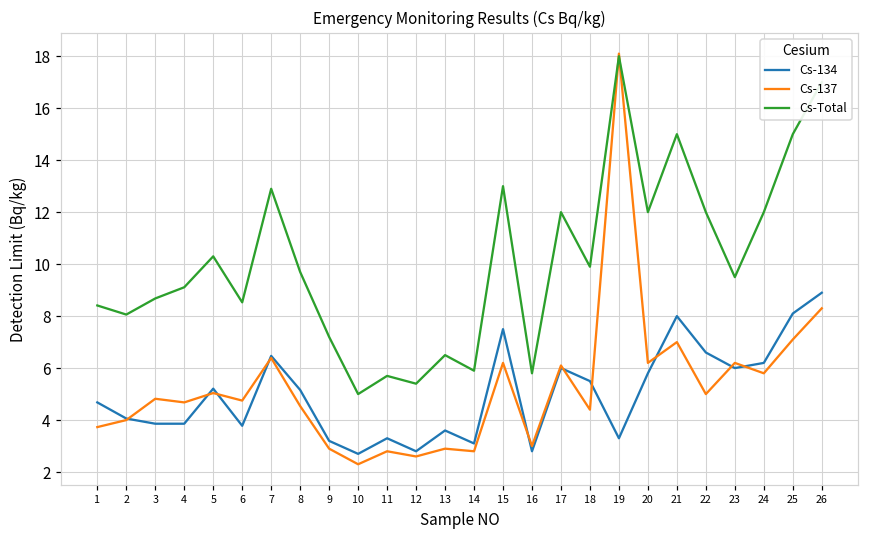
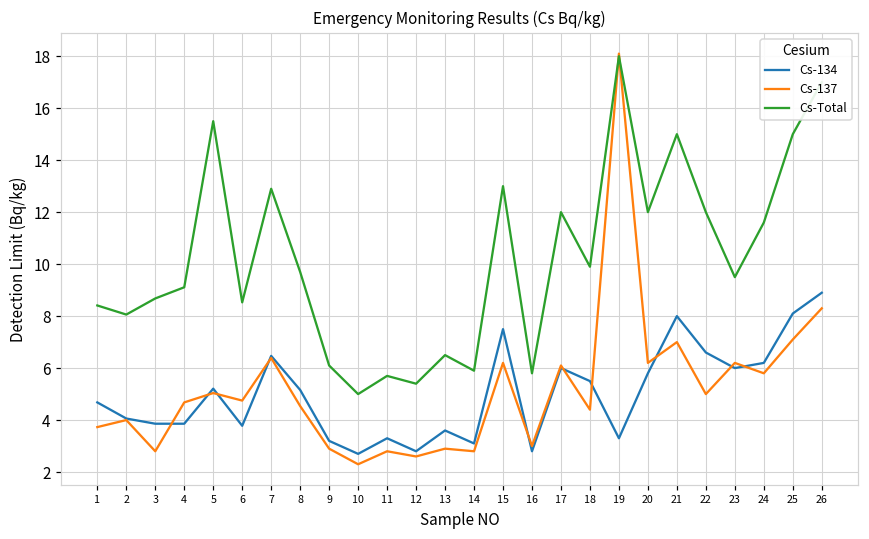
  {
    "Cs-134": {
      "1": 4.7,
      "3": 3.9,
      "4": 3.9,
      "5": 5.2,
      "6": 3.8,
      "8": 5.2,
      "9": 3.2,
      "10": 2.7,
      "11": 3.3,
      "12": 2.8,
      "13": 3.6,
      "14": 3.1,
      "15": 7.5,
      "16": 2.8,
      "18": 5.5,
      "19": 3.3,
      "20": 5.8,
      "21": 8.0,
      "22": 6.6,
      "23": 6.0,
      "24": 6.2,
      "25": 8.1,
      "26": 8.9
    },
    "Cs-137": {
      "1": 3.7,
-     "3": 4.8,
+     "3": 2.8,
      "4": 4.7,
      "5": 5.0,
      "6": 4.8,
      "8": 4.5,
      "9": 2.9,
      "10": 2.3,
      "11": 2.8,
      "12": 2.6,
      "13": 2.9,
      "14": 2.8,
      "15": 6.2,
      "16": 3.0,
      "18": 4.4,
      "20": 6.2,
      "21": 7.0,
      "22": 5.0,
      "23": 6.2,
      "24": 5.8,
      "25": 7.1,
      "26": 8.3
    },
    "Cs-Total": {
      "1": 8.4,
      "2": 8.1,
      "3": 8.7,
      "4": 9.1,
-     "5": 10.3,
+     "5": 15.5,
      "6": 8.5,
      "7": 12.9,
      "8": 9.7,
-     "9": 7.2,
+     "9": 6.1,
      "10": 5.0,
      "11": 5.7,
      "12": 5.4,
      "13": 6.5,
      "14": 5.9,
      "15": 13.0,
      "16": 5.8,
      "17": 12.0,
      "18": 9.9,
      "20": 12.0,
      "21": 15.0,
      "22": 12.0,
      "23": 9.5,
-     "24": 12.0,
+     "24": 11.6,
      "25": 15.0
    }
  }
